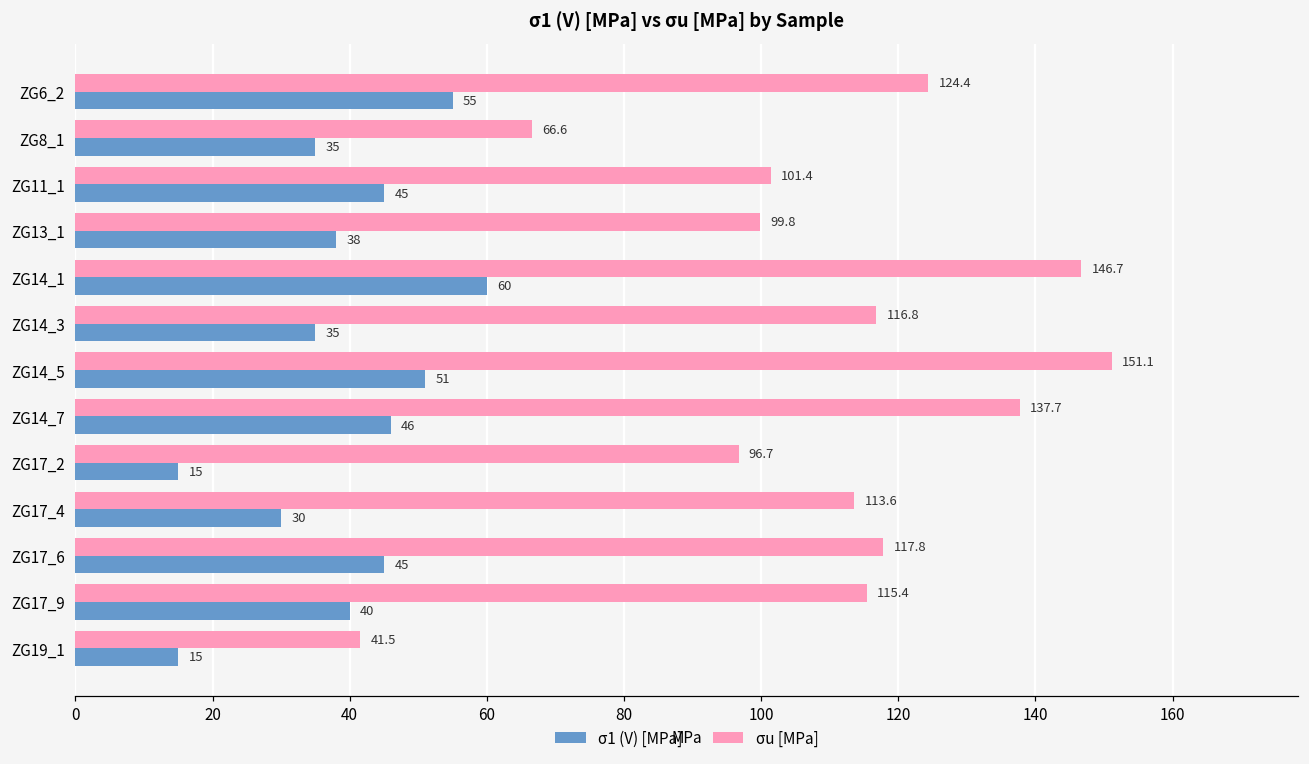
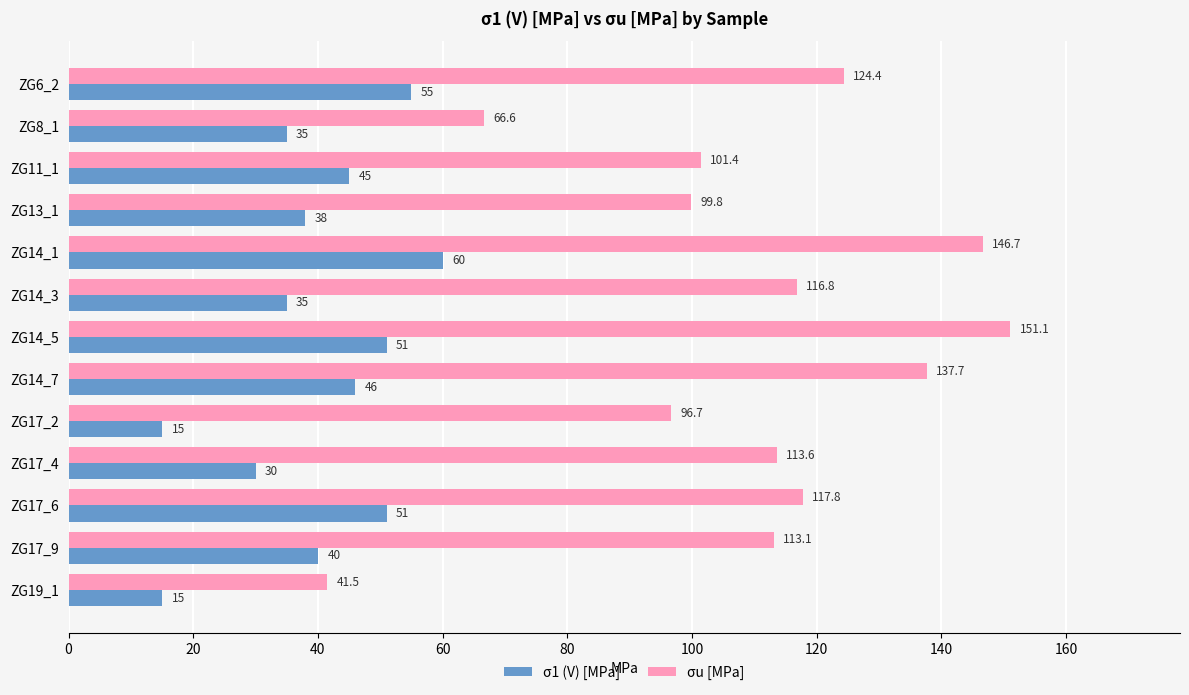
  {
    "σ1 (V) [MPa]": {
      "ZG6_2": 55,
      "ZG8_1": 35,
      "ZG11_1": 45,
      "ZG13_1": 38,
      "ZG14_1": 60,
      "ZG14_3": 35,
      "ZG14_5": 51,
      "ZG14_7": 46,
      "ZG17_2": 15,
      "ZG17_4": 30,
-     "ZG17_6": 45,
+     "ZG17_6": 51,
      "ZG17_9": 40,
      "ZG19_1": 15
    },
    "σu [MPa]": {
      "ZG6_2": 124.4,
      "ZG8_1": 66.6,
      "ZG11_1": 101.4,
      "ZG13_1": 99.8,
      "ZG14_1": 146.7,
      "ZG14_3": 116.8,
      "ZG14_5": 151.1,
      "ZG14_7": 137.7,
      "ZG17_2": 96.7,
      "ZG17_4": 113.6,
      "ZG17_6": 117.8,
-     "ZG17_9": 115.4,
+     "ZG17_9": 113.1,
      "ZG19_1": 41.5
    }
  }
